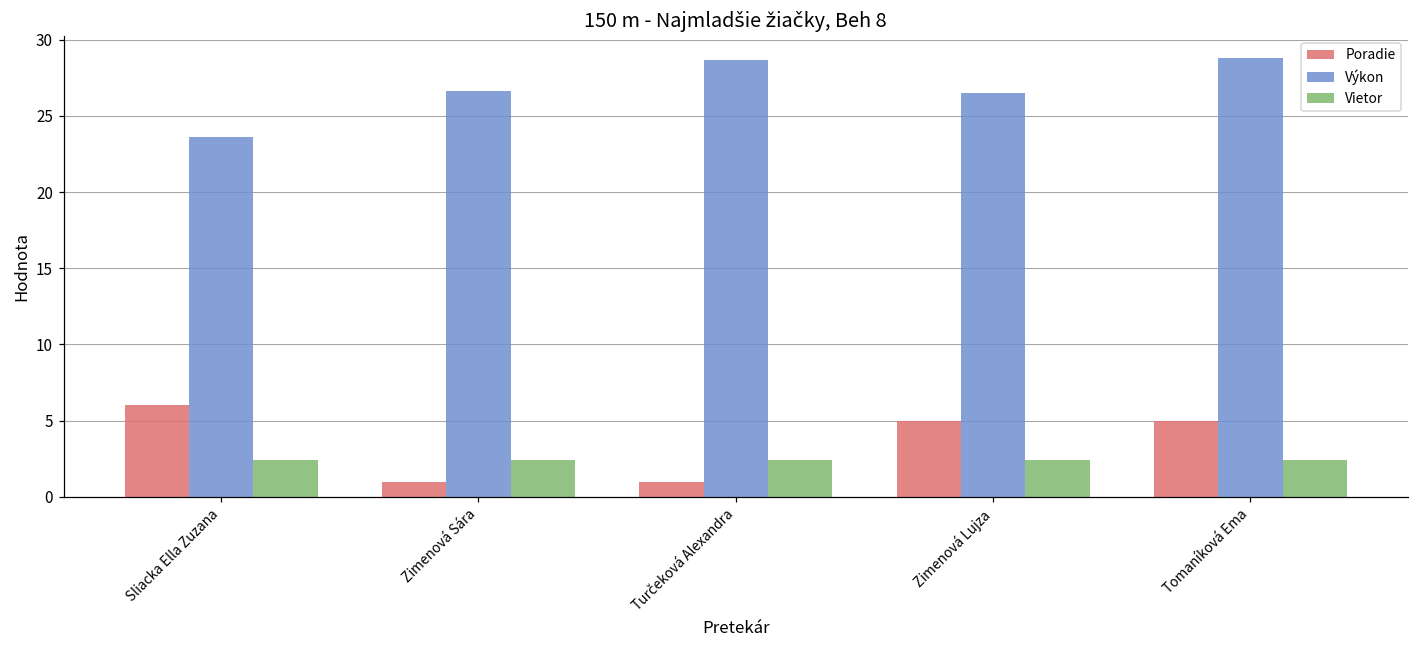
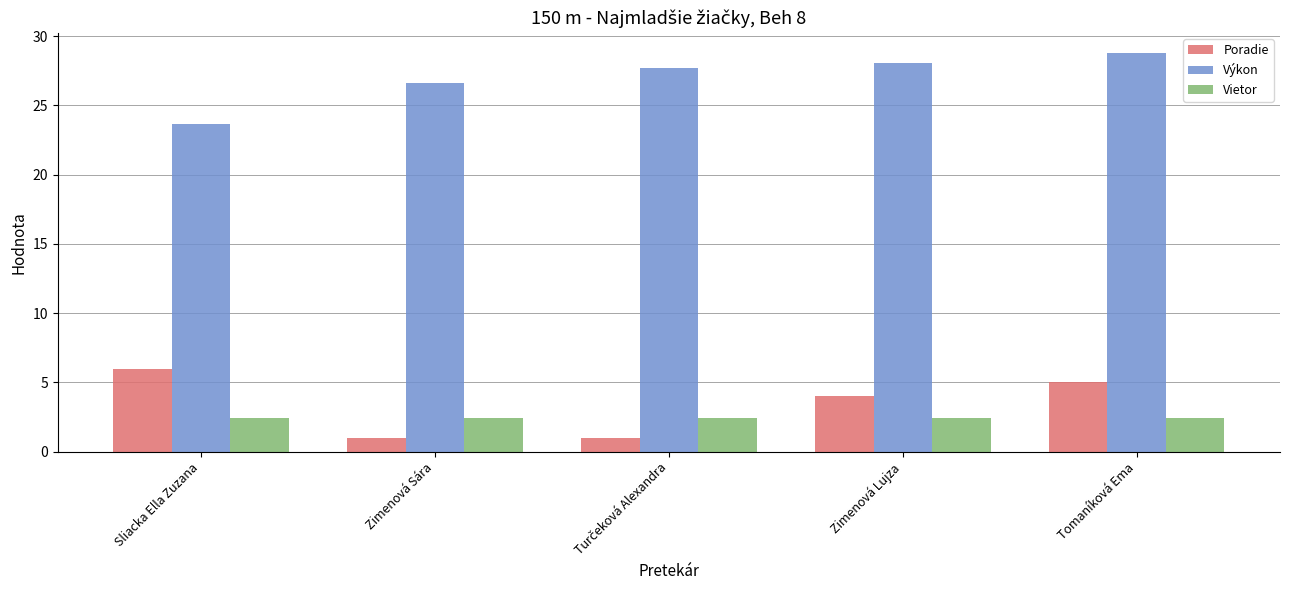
  {
    "Poradie": {
      "Sliacka Ella Zuzana": 6,
      "Zimenová Sára": 1,
      "Turčeková Alexandra": 1,
-     "Zimenová Lujza": 5,
+     "Zimenová Lujza": 4,
      "Tomaníková Ema": 5
    },
    "Výkon": {
      "Sliacka Ella Zuzana": 23.6,
      "Zimenová Sára": 26.6,
-     "Turčeková Alexandra": 28.6,
-     "Zimenová Lujza": 26.5,
+     "Turčeková Alexandra": 27.7,
+     "Zimenová Lujza": 28.0,
      "Tomaníková Ema": 28.8
    },
    "Vietor": {
      "Sliacka Ella Zuzana": 2.4,
      "Zimenová Sára": 2.4,
      "Turčeková Alexandra": 2.4,
      "Zimenová Lujza": 2.4,
      "Tomaníková Ema": 2.4
    }
  }
